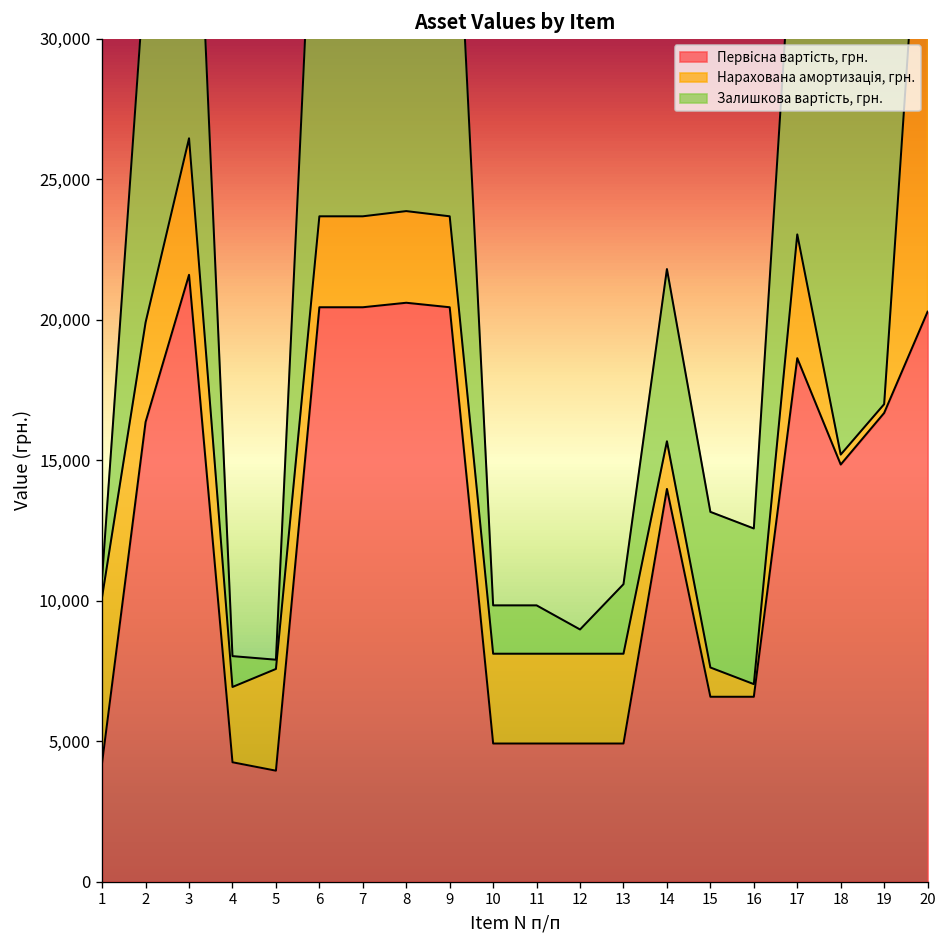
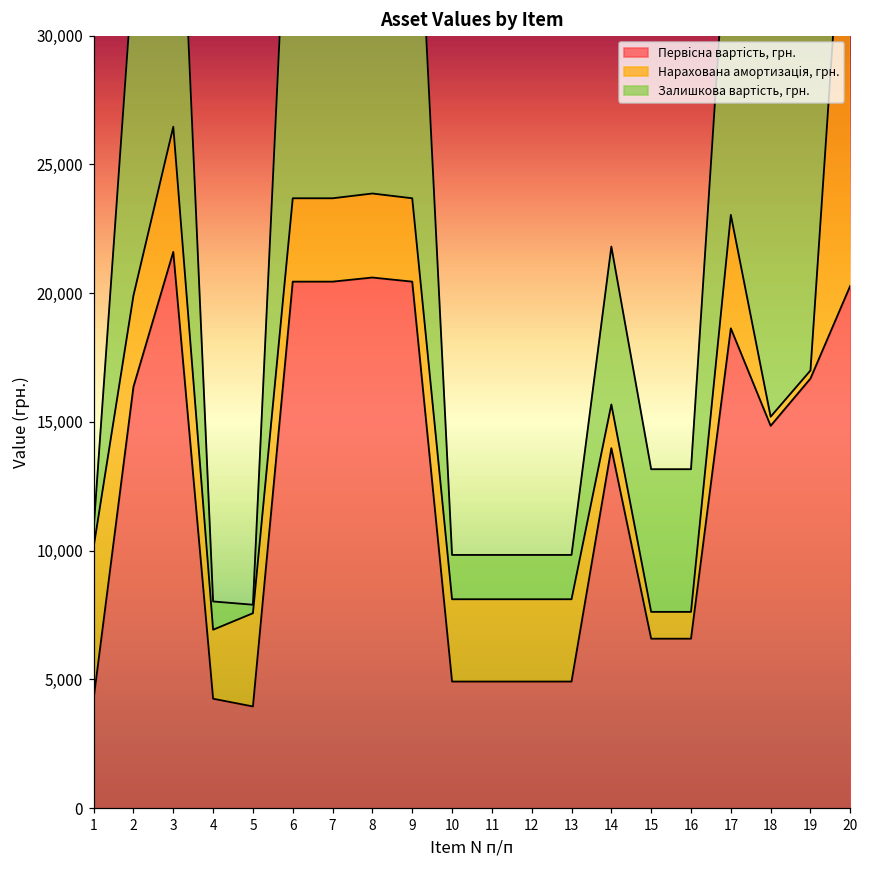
  {
    "Первicнa вартiсть, грн.": {
      "1": "4,300",
      "2": "16,400",
      "3": "21,600",
      "4": "4,300",
      "5": "4,000",
      "6": "20,400",
      "7": "20,400",
      "8": "20,600",
      "9": "20,400",
      "10": "4,900",
      "11": "4,900",
      "12": "4,900",
      "13": "4,900",
      "14": "14,000",
      "15": "6,600",
      "16": "6,600",
      "17": "18,600",
      "18": "14,800",
      "19": "16,700",
      "20": "20,300"
    },
    "Hapaxoвaнa aмортизaцiя, грн.": {
      "1": "5,900",
      "2": "3,500",
      "3": "4,900",
      "4": "2,700",
      "5": "3,600",
      "6": "3,200",
      "7": "3,200",
      "8": "3,300",
      "9": "3,200",
      "10": "3,200",
      "11": "3,200",
      "12": "3,200",
      "13": "3,200",
      "14": "1,700",
      "15": "1,000",
-     "16": "500",
+     "16": "1,000",
      "17": "4,400",
      "18": "400",
      "19": "300"
    },
    "Зaлишкова вартiсть, грн.": {
      "1": "700",
      "4": "1,100",
      "5": "300",
      "10": "1,700",
      "11": "1,700",
-     "12": "900",
-     "13": "2,500",
+     "12": "1,700",
+     "13": "1,700",
      "14": "6,100",
      "15": "5,500",
      "16": "5,500"
    }
  }
